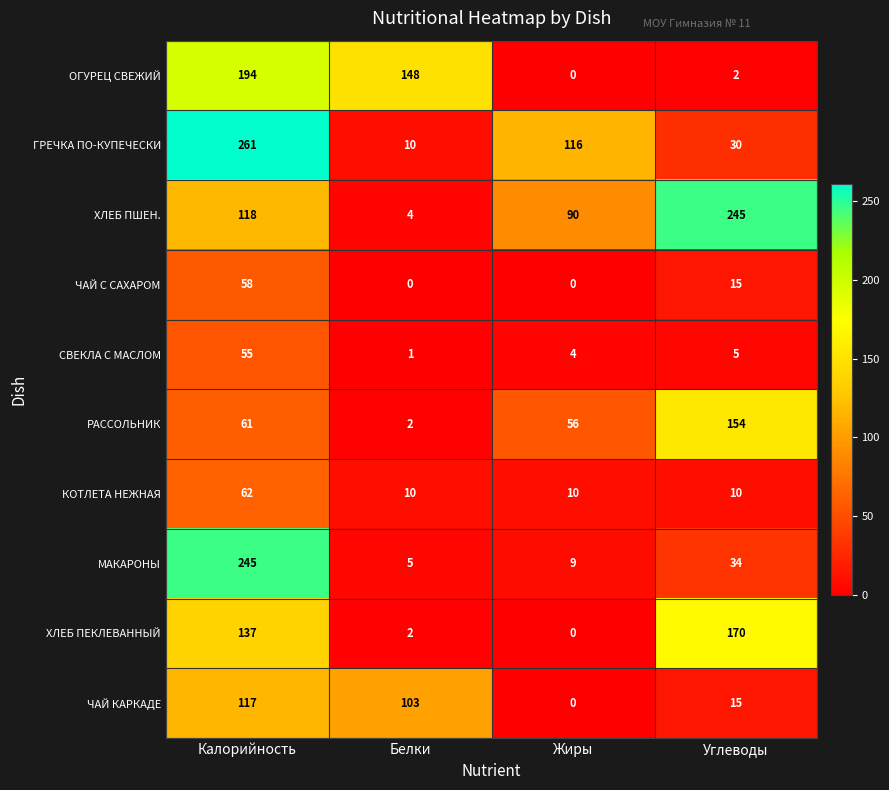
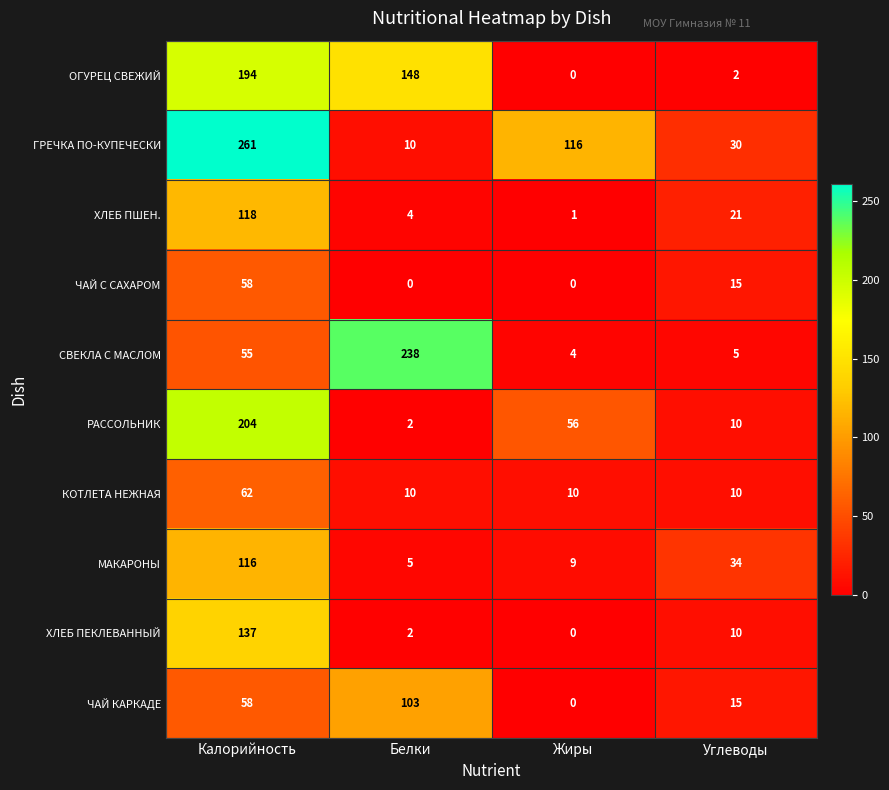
  {
    "ОГУРЕЦ СВЕЖИЙ": {
      "Калорийность": 194,
      "Белки": 148,
      "Жиры": 0,
      "Углеводы": 2
    },
    "ГРЕЧКА ПО-КУПЕЧЕСКИ": {
      "Калорийность": 261,
      "Белки": 10,
      "Жиры": 116,
      "Углеводы": 30
    },
    "ХЛЕБ ПШЕН.": {
      "Калорийность": 118,
      "Белки": 4,
-     "Жиры": 90,
-     "Углеводы": 245
+     "Жиры": 1,
+     "Углеводы": 21
    },
    "ЧАЙ С САХАРОМ": {
      "Калорийность": 58,
      "Белки": 0,
      "Жиры": 0,
      "Углеводы": 15
    },
    "СВЕКЛА С МАСЛОМ": {
      "Калорийность": 55,
-     "Белки": 1,
+     "Белки": 238,
      "Жиры": 4,
      "Углеводы": 5
    },
    "РАССОЛЬНИК": {
-     "Калорийность": 61,
+     "Калорийность": 204,
      "Белки": 2,
      "Жиры": 56,
-     "Углеводы": 154
+     "Углеводы": 10
    },
    "КОТЛЕТА НЕЖНАЯ": {
      "Калорийность": 62,
      "Белки": 10,
      "Жиры": 10,
      "Углеводы": 10
    },
    "МАКАРОНЫ": {
-     "Калорийность": 245,
+     "Калорийность": 116,
      "Белки": 5,
      "Жиры": 9,
      "Углеводы": 34
    },
    "ХЛЕБ ПЕКЛЕВАННЫЙ": {
      "Калорийность": 137,
      "Белки": 2,
      "Жиры": 0,
-     "Углеводы": 170
+     "Углеводы": 10
    },
    "ЧАЙ КАРКАДЕ": {
-     "Калорийность": 117,
+     "Калорийность": 58,
      "Белки": 103,
      "Жиры": 0,
      "Углеводы": 15
    }
  }
